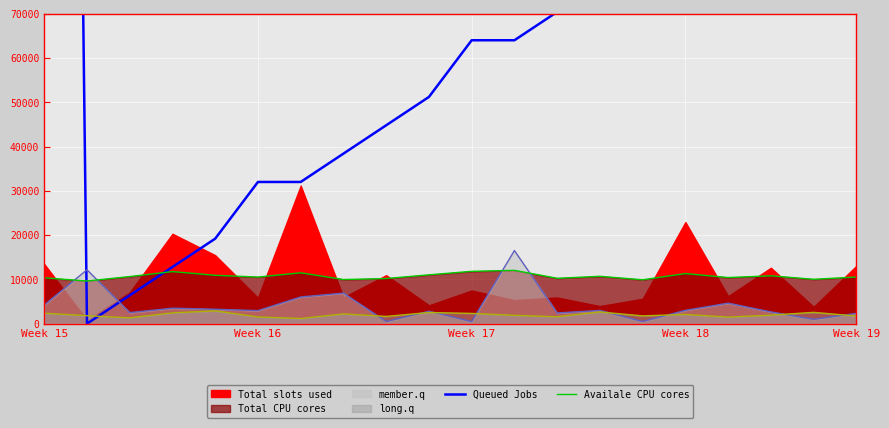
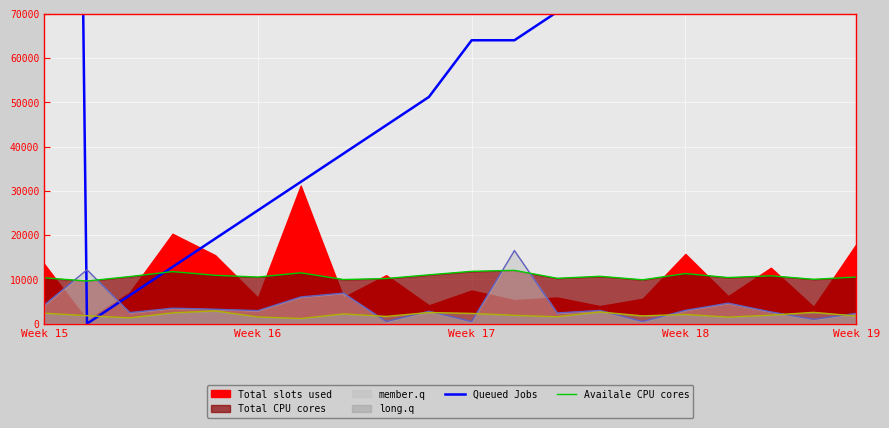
  {
    "Total slots used": {
      "Week 15": 13000,
      "Week 16": 6000,
      "Week 17": 7000,
-     "Week 18": 23000,
-     "Week 19": 13000
+     "Week 18": 16000,
+     "Week 19": 18000
    },
    "Queued Jobs": {
-     "Week 16": 32000,
+     "Week 16": 26000,
      "Week 17": 64000
    },
    "Total CPU cores": {
      "Week 15": 10000,
      "Week 16": 11000,
      "Week 17": 12000,
      "Week 18": 11000,
      "Week 19": 11000
    }
  }
